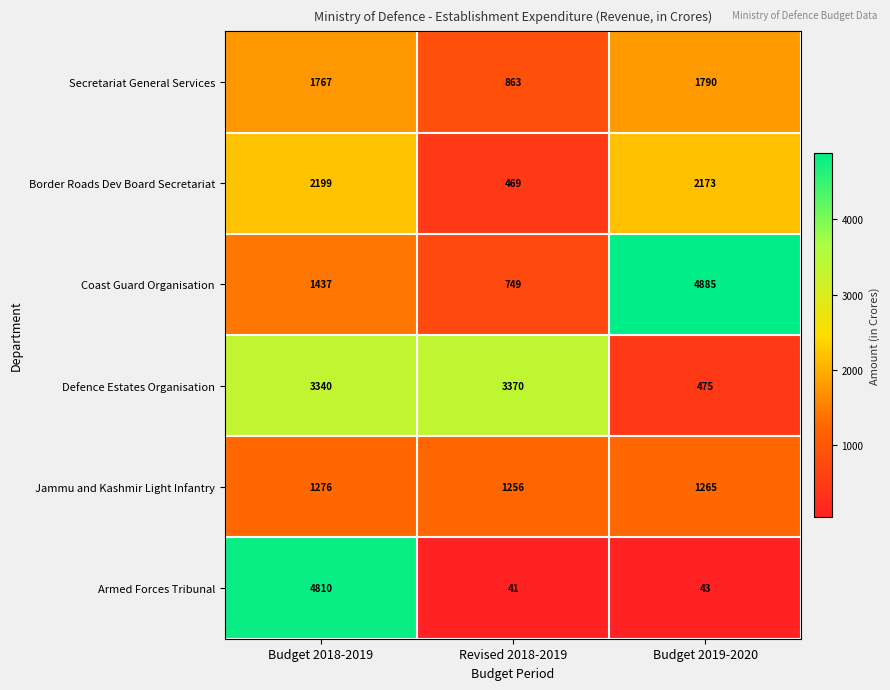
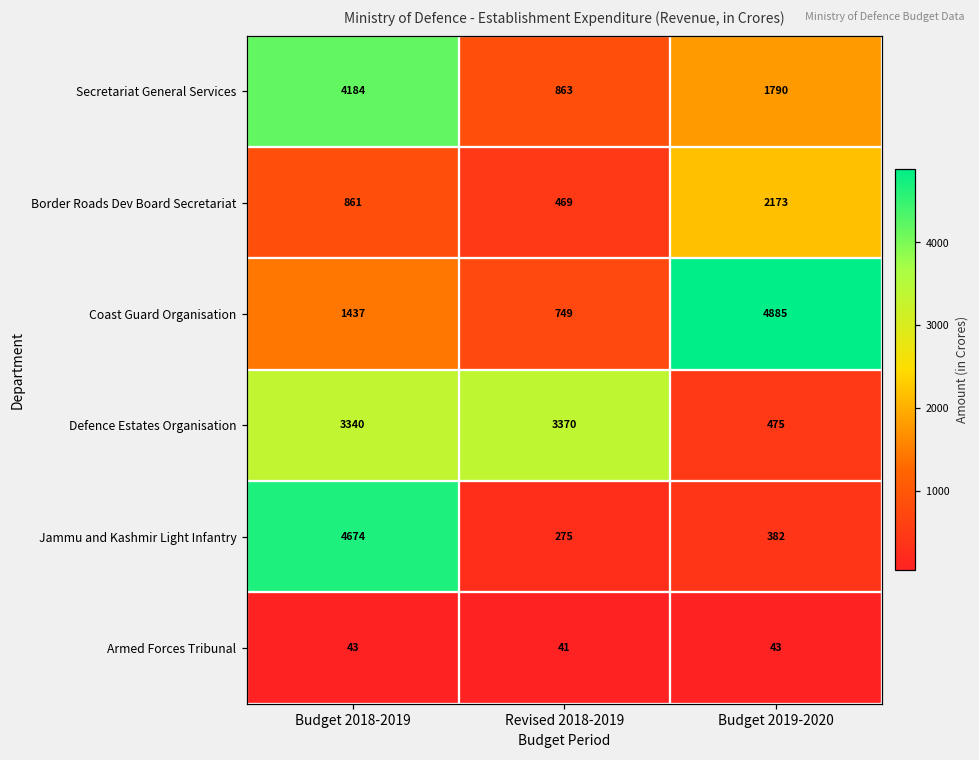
  {
    "Secretariat General Services": {
-     "Budget 2018-2019": 1767,
+     "Budget 2018-2019": 4184,
      "Revised 2018-2019": 863,
      "Budget 2019-2020": 1790
    },
    "Border Roads Dev Board Secretariat": {
-     "Budget 2018-2019": 2199,
+     "Budget 2018-2019": 861,
      "Revised 2018-2019": 469,
      "Budget 2019-2020": 2173
    },
    "Coast Guard Organisation": {
      "Budget 2018-2019": 1437,
      "Revised 2018-2019": 749,
      "Budget 2019-2020": 4885
    },
    "Defence Estates Organisation": {
      "Budget 2018-2019": 3340,
      "Revised 2018-2019": 3370,
      "Budget 2019-2020": 475
    },
    "Jammu and Kashmir Light Infantry": {
-     "Budget 2018-2019": 1276,
-     "Revised 2018-2019": 1256,
-     "Budget 2019-2020": 1265
+     "Budget 2018-2019": 4674,
+     "Revised 2018-2019": 275,
+     "Budget 2019-2020": 382
    },
    "Armed Forces Tribunal": {
-     "Budget 2018-2019": 4810,
+     "Budget 2018-2019": 43,
      "Revised 2018-2019": 41,
      "Budget 2019-2020": 43
    }
  }
